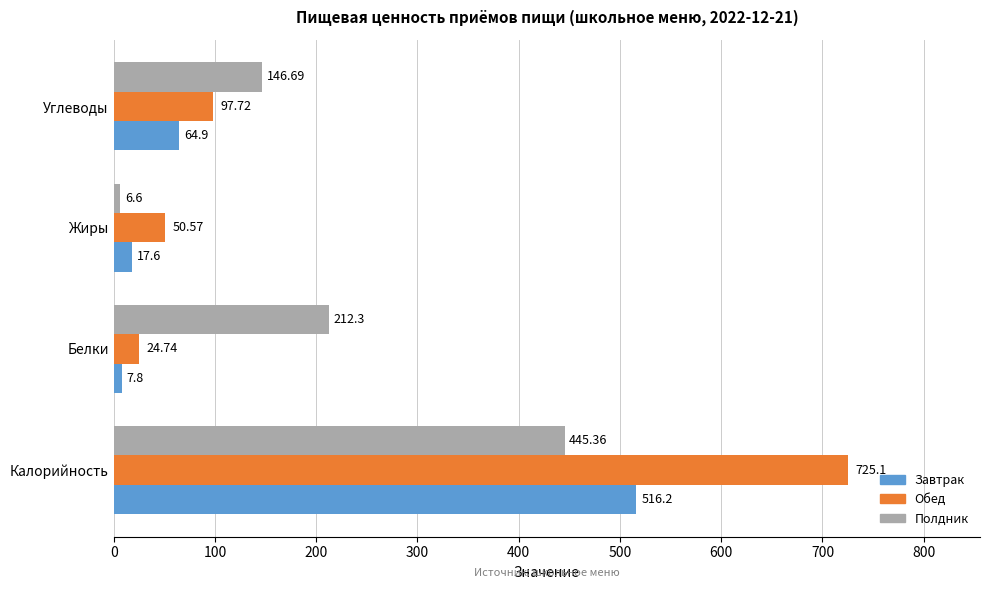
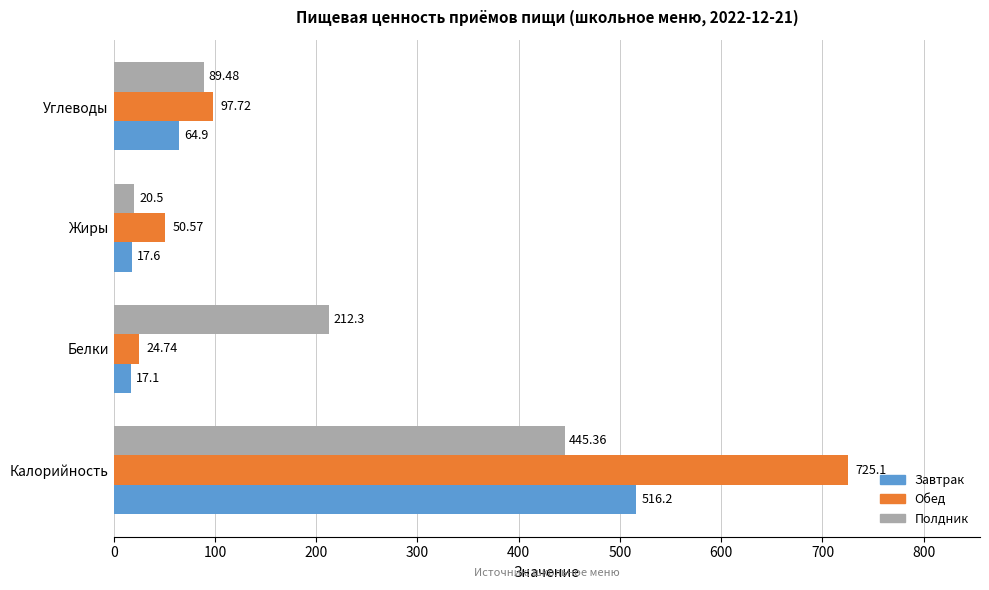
  {
    "Завтрак": {
      "Углеводы": 64.9,
      "Жиры": 17.6,
-     "Белки": 7.8,
+     "Белки": 17.1,
      "Калорийность": 516.2
    },
    "Обед": {
      "Углеводы": 97.72,
      "Жиры": 50.57,
      "Белки": 24.74,
      "Калорийность": 725.1
    },
    "Полдник": {
-     "Углеводы": 146.69,
-     "Жиры": 6.6,
+     "Углеводы": 89.48,
+     "Жиры": 20.5,
      "Белки": 212.3,
      "Калорийность": 445.36
    }
  }
